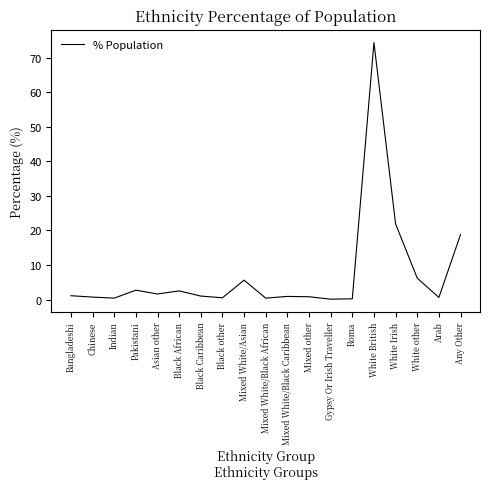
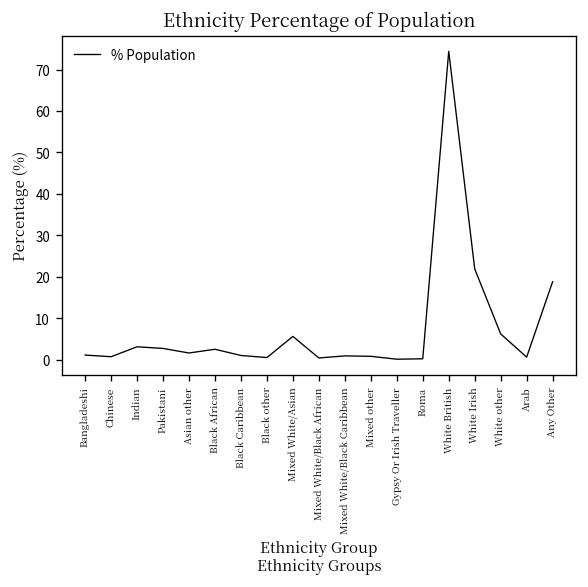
  {
    "Bangladeshi": 1,
    "Chinese": 1,
-   "Indian": 0,
+   "Indian": 3,
    "Pakistani": 3,
    "Asian other": 2,
    "Black African": 3,
    "Black Caribbean": 1,
    "Black other": 1,
    "Mixed White/Asian": 6,
    "Mixed White/Black African": 0,
    "Mixed White/Black Caribbean": 1,
    "Mixed other": 1,
    "Gypsy Or Irish Traveller": 0,
    "Roma": 0,
    "White British": 74,
    "White Irish": 22,
    "White other": 6,
    "Arab": 1,
    "Any Other": 19
  }
